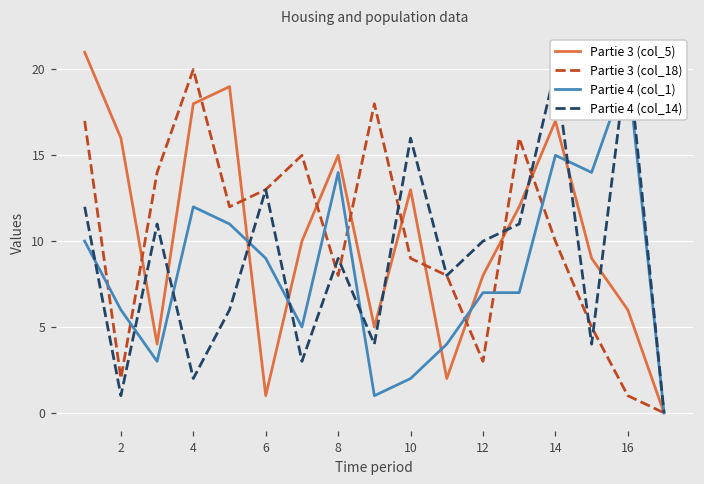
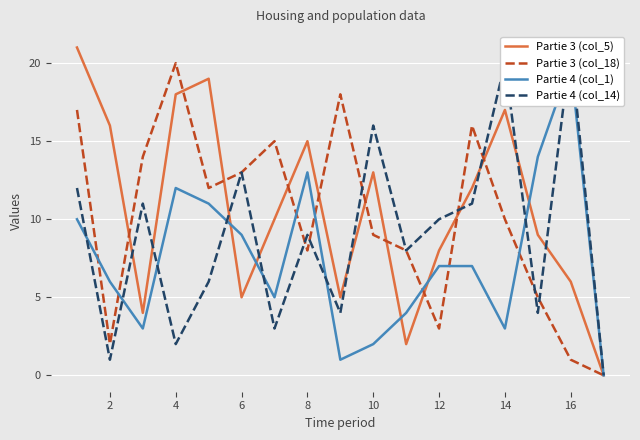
  {
    "Partie 3 (col_5)": {
      "2": 16,
      "4": 18,
-     "6": 1,
+     "6": 5,
      "8": 15,
      "10": 13,
      "12": 8,
      "14": 17,
      "16": 6
    },
    "Partie 3 (col_18)": {
      "2": 2,
      "4": 20,
      "8": 8,
      "10": 9,
      "12": 3,
      "14": 10,
      "16": 1
    },
    "Partie 4 (col_1)": {
      "2": 6,
      "4": 12,
      "6": 9,
-     "8": 14,
+     "8": 13,
      "10": 2,
      "12": 7,
-     "14": 15
+     "14": 3
    },
    "Partie 4 (col_14)": {
      "2": 1,
      "4": 2,
      "8": 9,
      "10": 16,
      "12": 10
    }
  }
